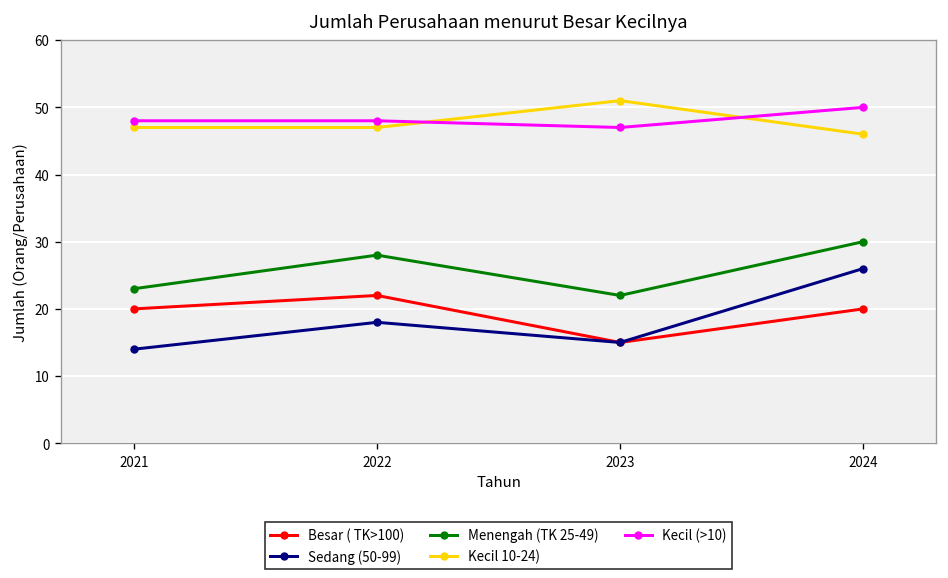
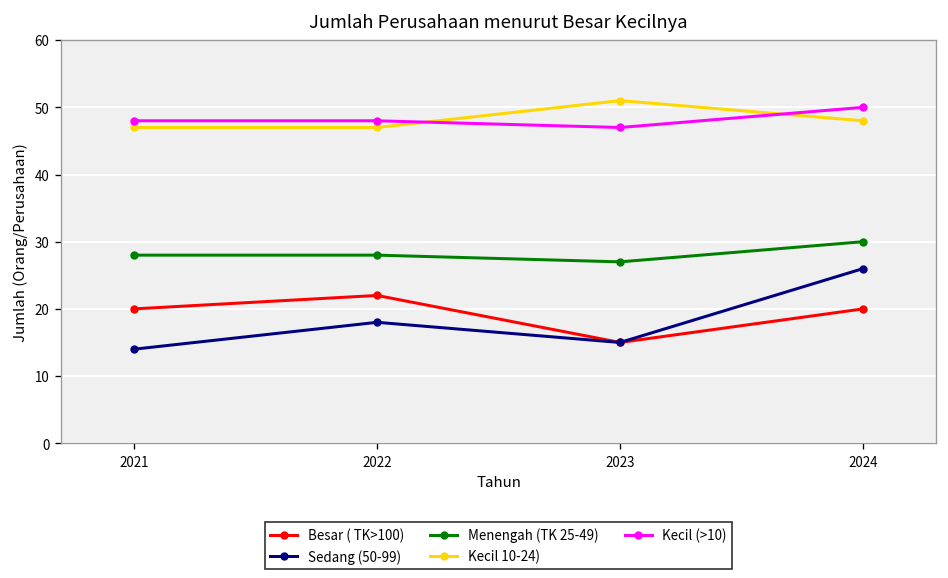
  {
    "Besar ( TK>100)": {
      "2021": 20,
      "2022": 22,
      "2024": 20
    },
    "Sedang (50-99)": {
      "2021": 14,
      "2022": 18,
      "2024": 26
    },
    "Menengah (TK 25-49)": {
-     "2021": 23,
+     "2021": 28,
      "2022": 28,
-     "2023": 22,
+     "2023": 27,
      "2024": 30
    },
    "Kecil 10-24)": {
      "2021": 47,
      "2022": 47,
      "2023": 51,
-     "2024": 46
+     "2024": 48
    },
    "Kecil (>10)": {
      "2021": 48,
      "2022": 48,
      "2023": 47,
      "2024": 50
    }
  }
